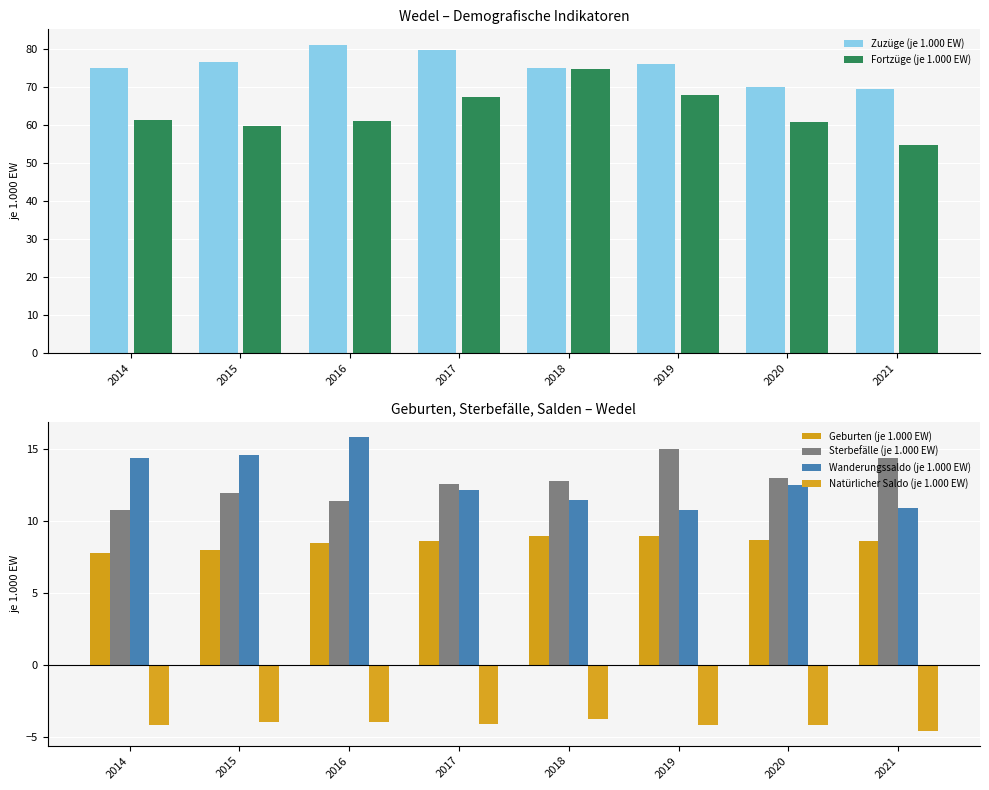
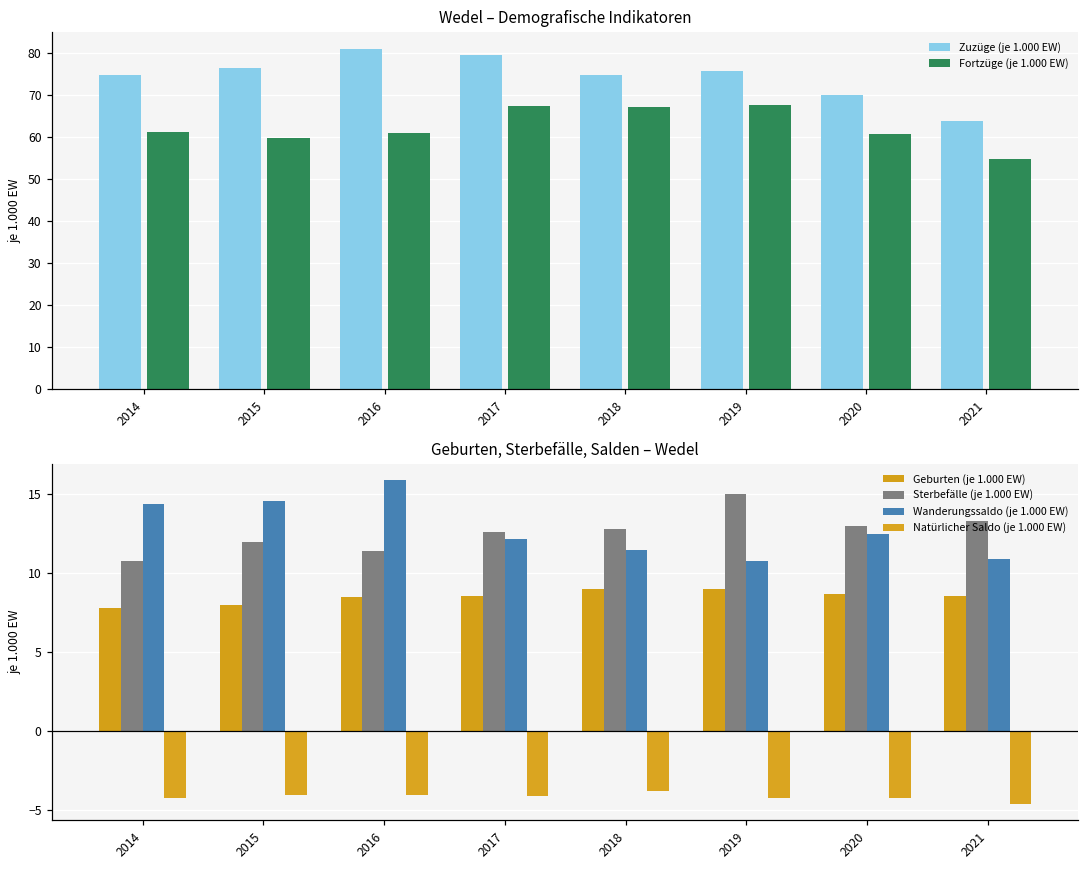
  {
    "Wedel – Demografische Indikatoren": {
      "Zuzüge (je 1.000 EW)": {
        "2014": 75,
        "2015": 77,
        "2016": 81,
        "2017": 80,
        "2018": 75,
        "2019": 76,
        "2020": 70,
-       "2021": 69
+       "2021": 64
      },
      "Fortzüge (je 1.000 EW)": {
        "2014": 61,
        "2015": 60,
        "2016": 61,
        "2017": 67,
-       "2018": 75,
+       "2018": 67,
        "2019": 68,
        "2020": 61,
        "2021": 55
      }
    },
    "Geburten, Sterbefälle, Salden – Wedel": {
      "Sterbefälle (je 1.000 EW)": {
        "2014": 10.8,
        "2015": 12.0,
        "2016": 11.4,
        "2017": 12.6,
        "2018": 12.8,
        "2019": 15.0,
        "2020": 13.0,
-       "2021": 14.4
+       "2021": 13.3
      },
      "Wanderungssaldo (je 1.000 EW)": {
        "2014": 14.4,
        "2015": 14.6,
        "2016": 15.9,
        "2017": 12.2,
        "2018": 11.5,
        "2019": 10.8,
        "2020": 12.5,
        "2021": 10.9
      }
    }
  }
